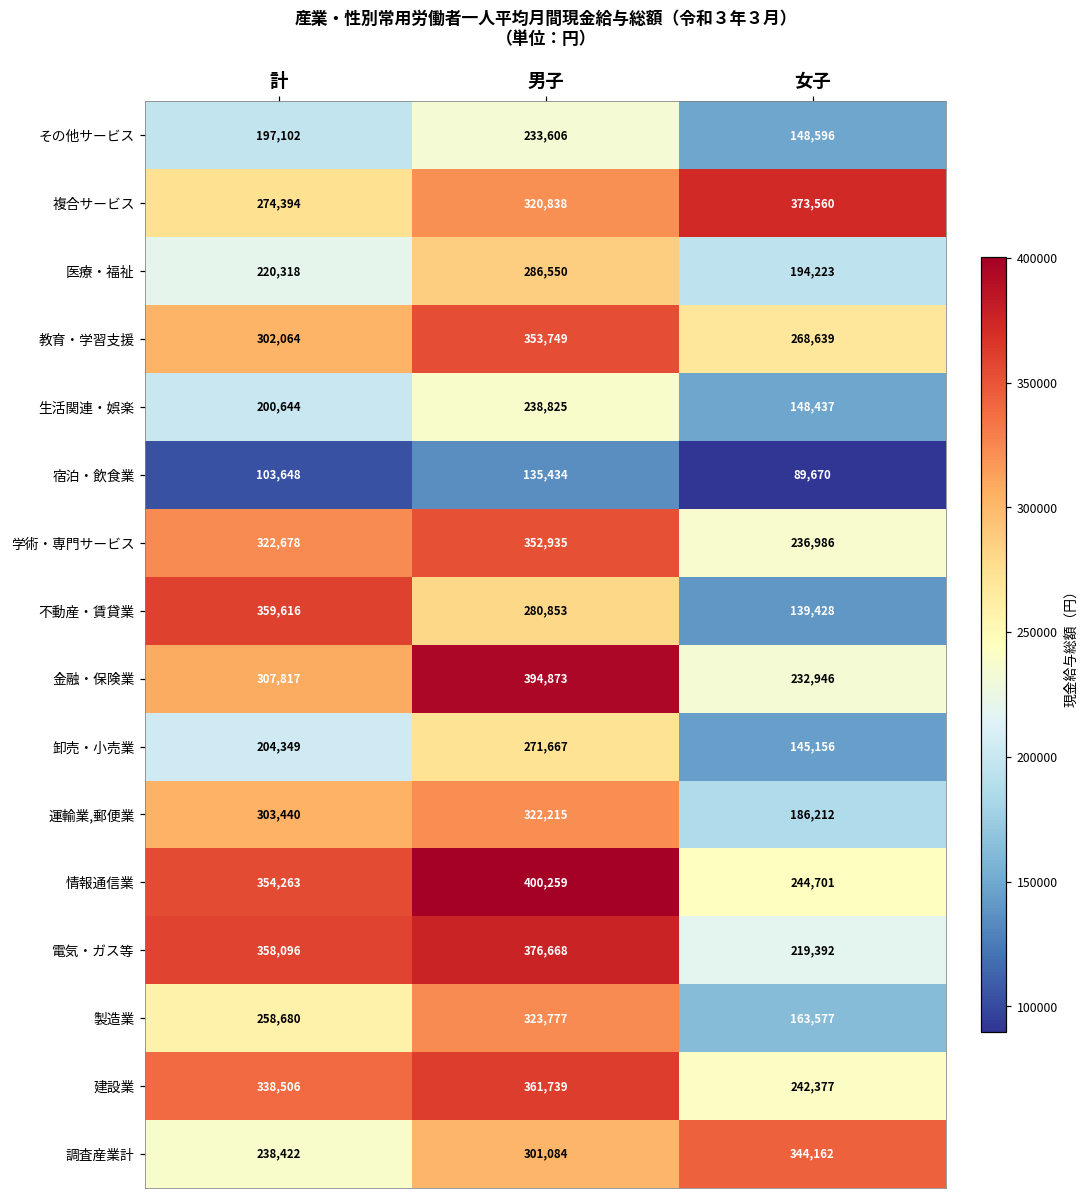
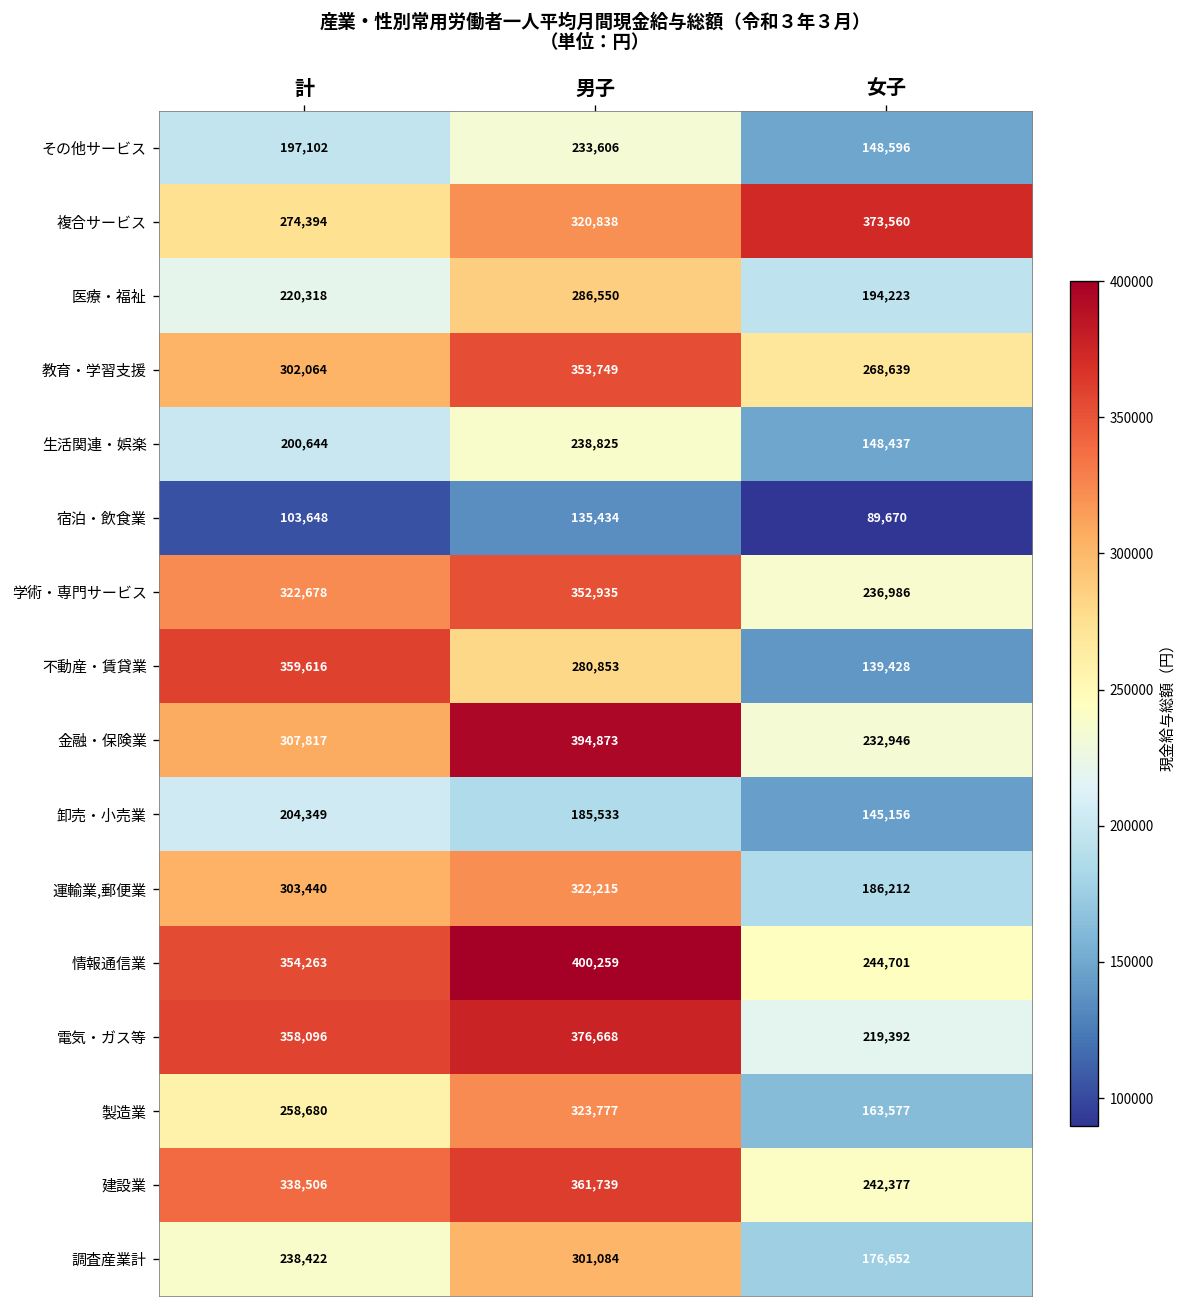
  {
    "その他サービス": {
      "計": "197,102",
      "男子": "233,606",
      "女子": "148,596"
    },
    "複合サービス": {
      "計": "274,394",
      "男子": "320,838",
      "女子": "373,560"
    },
    "医療・福祉": {
      "計": "220,318",
      "男子": "286,550",
      "女子": "194,223"
    },
    "教育・学習支援": {
      "計": "302,064",
      "男子": "353,749",
      "女子": "268,639"
    },
    "生活関連・娯楽": {
      "計": "200,644",
      "男子": "238,825",
      "女子": "148,437"
    },
    "宿泊・飲食業": {
      "計": "103,648",
      "男子": "135,434",
      "女子": "89,670"
    },
    "学術・専門サービス": {
      "計": "322,678",
      "男子": "352,935",
      "女子": "236,986"
    },
    "不動産・賃貸業": {
      "計": "359,616",
      "男子": "280,853",
      "女子": "139,428"
    },
    "金融・保険業": {
      "計": "307,817",
      "男子": "394,873",
      "女子": "232,946"
    },
    "卸売・小売業": {
      "計": "204,349",
-     "男子": "271,667",
+     "男子": "185,533",
      "女子": "145,156"
    },
    "運輸業,郵便業": {
      "計": "303,440",
      "男子": "322,215",
      "女子": "186,212"
    },
    "情報通信業": {
      "計": "354,263",
      "男子": "400,259",
      "女子": "244,701"
    },
    "電気・ガス等": {
      "計": "358,096",
      "男子": "376,668",
      "女子": "219,392"
    },
    "製造業": {
      "計": "258,680",
      "男子": "323,777",
      "女子": "163,577"
    },
    "建設業": {
      "計": "338,506",
      "男子": "361,739",
      "女子": "242,377"
    },
    "調査産業計": {
      "計": "238,422",
      "男子": "301,084",
-     "女子": "344,162"
+     "女子": "176,652"
    }
  }
